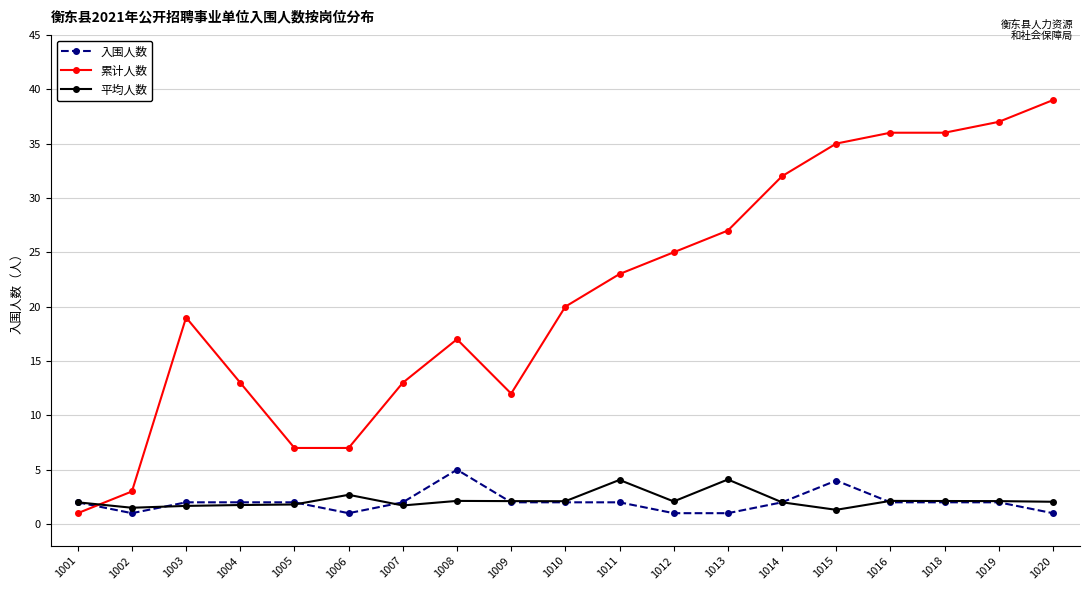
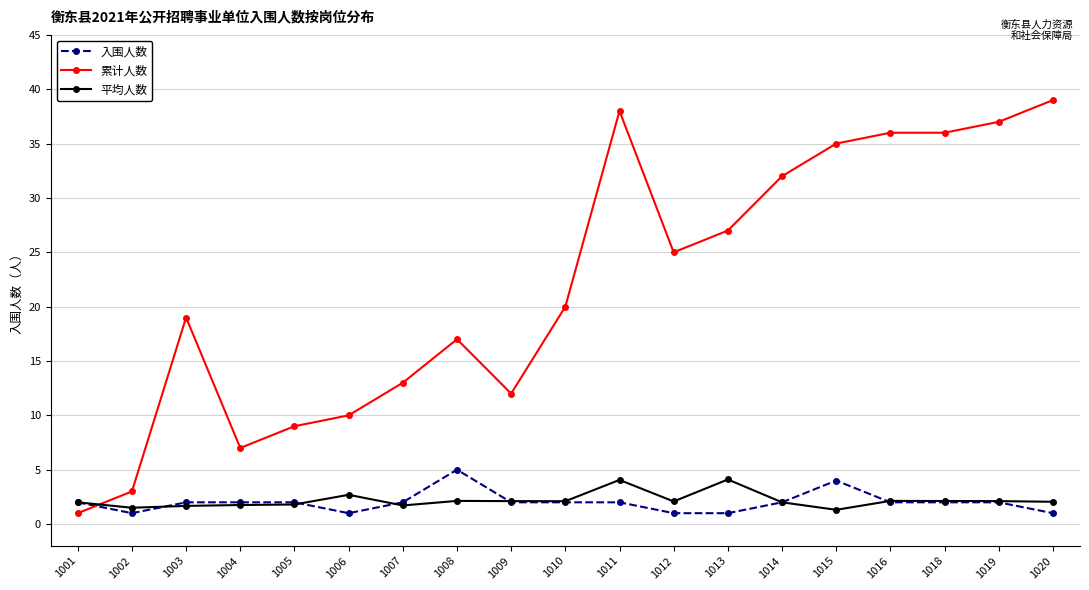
  {
    "入围人数": {
      "1002": 1,
      "1003": 2,
      "1004": 2,
      "1006": 1,
      "1007": 2,
      "1008": 5,
      "1011": 2,
      "1012": 1,
      "1013": 1,
      "1015": 4,
      "1020": 1
    },
    "累计人数": {
      "1001": 1,
      "1002": 3,
      "1003": 19,
-     "1004": 13,
-     "1005": 7,
-     "1006": 7,
+     "1004": 7,
+     "1005": 9,
+     "1006": 10,
      "1007": 13,
      "1008": 17,
      "1009": 12,
      "1010": 20,
-     "1011": 23,
+     "1011": 38,
      "1012": 25,
      "1013": 27,
      "1014": 32,
      "1015": 35,
      "1016": 36,
      "1018": 36,
      "1019": 37,
      "1020": 39
    },
    "平均人数": {
      "1002": 1.5,
      "1003": 1.7,
      "1004": 1.8,
      "1006": 2.7,
      "1007": 1.7,
      "1008": 2,
      "1011": 4,
      "1012": 2,
      "1013": 4,
      "1015": 1.3,
      "1020": 2
    }
  }
